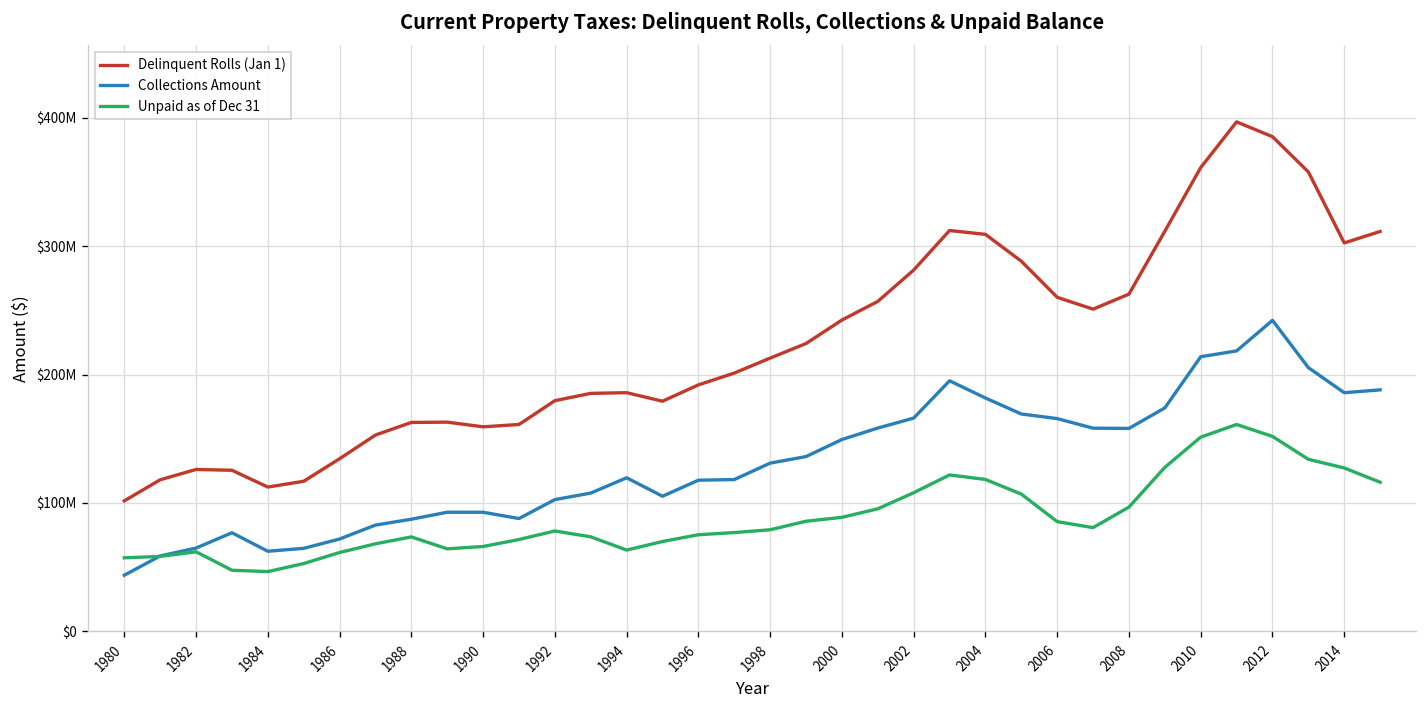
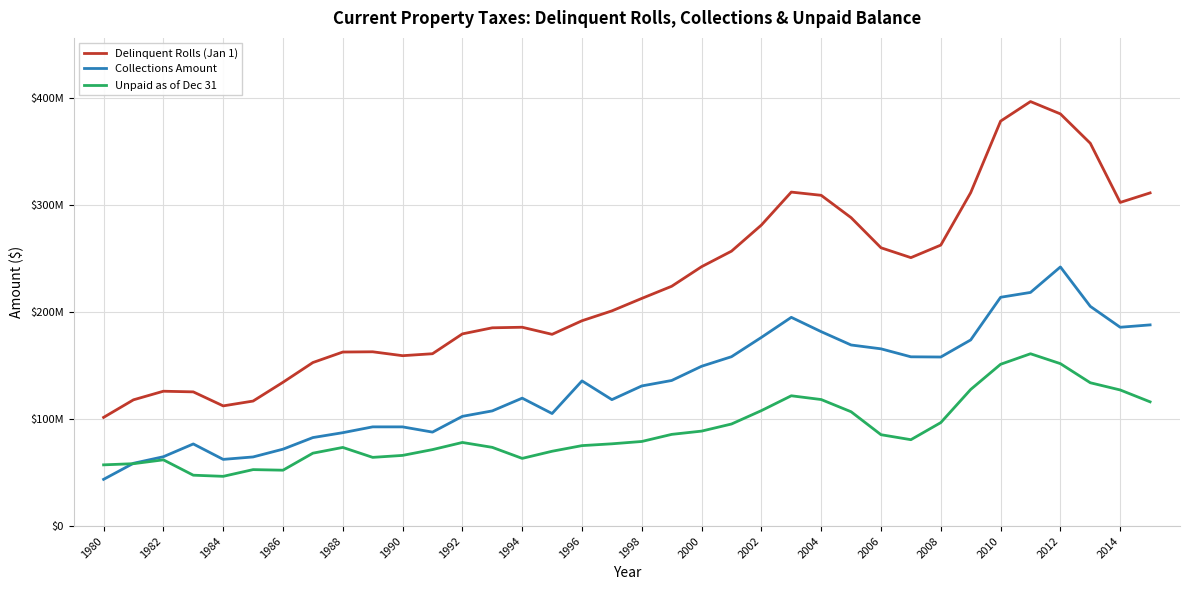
  {
    "Delinquent Rolls (Jan 1)": {
      "1980": "$102000000",
      "1982": "$126000000",
      "1984": "$112000000",
      "1986": "$134000000",
      "1988": "$163000000",
      "1990": "$159000000",
      "1992": "$180000000",
      "1994": "$186000000",
      "1996": "$192000000",
      "1998": "$213000000",
      "2000": "$243000000",
      "2002": "$281000000",
      "2004": "$309000000",
      "2006": "$260000000",
      "2008": "$263000000",
-     "2010": "$361000000",
+     "2010": "$379000000",
      "2012": "$385000000",
      "2014": "$303000000"
    },
    "Collections Amount": {
      "1980": "$44000000",
      "1982": "$65000000",
      "1984": "$62000000",
      "1986": "$72000000",
      "1988": "$87000000",
      "1990": "$93000000",
      "1992": "$103000000",
      "1994": "$120000000",
-     "1996": "$118000000",
+     "1996": "$136000000",
      "1998": "$131000000",
      "2000": "$149000000",
-     "2002": "$166000000",
+     "2002": "$176000000",
      "2004": "$182000000",
      "2006": "$166000000",
      "2008": "$158000000",
      "2010": "$214000000",
      "2012": "$242000000",
      "2014": "$186000000"
    },
    "Unpaid as of Dec 31": {
      "1980": "$57000000",
      "1982": "$62000000",
      "1984": "$46000000",
-     "1986": "$61000000",
+     "1986": "$52000000",
      "1988": "$74000000",
      "1990": "$66000000",
      "1992": "$78000000",
      "1994": "$63000000",
      "1996": "$75000000",
      "1998": "$79000000",
      "2000": "$89000000",
      "2002": "$108000000",
      "2004": "$118000000",
      "2006": "$85000000",
      "2008": "$97000000",
      "2010": "$151000000",
      "2012": "$152000000",
      "2014": "$127000000"
    }
  }
